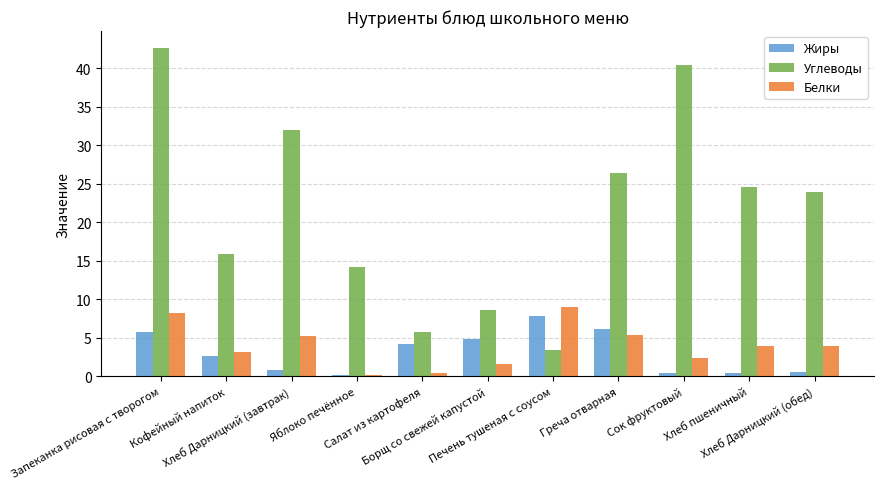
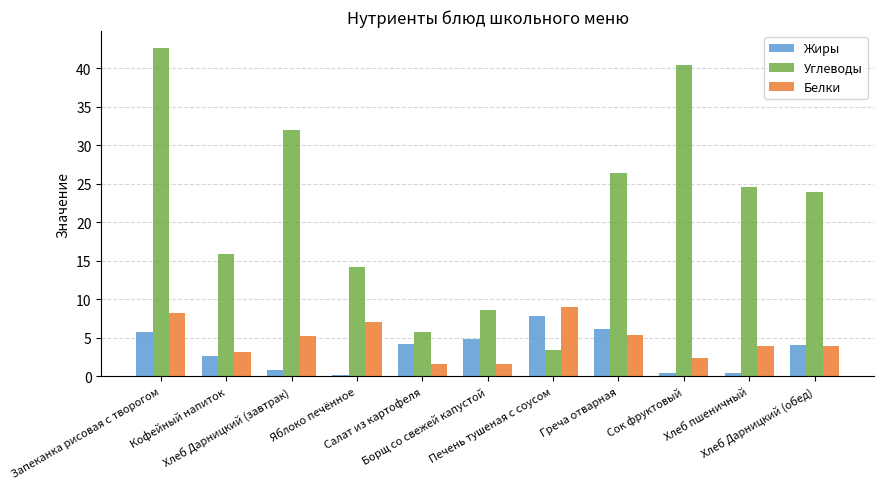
  {
    "Жиры": {
      "Запеканка рисовая с творогом": 6,
      "Кофейный напиток": 3,
      "Хлеб Дарницкий (завтрак)": 1,
      "Салат из картофеля": 4,
      "Борщ со свежей капустой": 5,
      "Печень тушеная с соусом": 8,
      "Греча отварная": 6,
      "Сок фруктовый": 0,
      "Хлеб пшеничный": 0,
-     "Хлеб Дарницкий (обед)": 1
+     "Хлеб Дарницкий (обед)": 4
    },
    "Углеводы": {
      "Запеканка рисовая с творогом": 43,
      "Кофейный напиток": 16,
      "Хлеб Дарницкий (завтрак)": 32,
      "Яблоко печённое": 14,
      "Салат из картофеля": 6,
      "Борщ со свежей капустой": 9,
      "Печень тушеная с соусом": 3,
      "Греча отварная": 26,
      "Сок фруктовый": 41,
      "Хлеб пшеничный": 25,
      "Хлеб Дарницкий (обед)": 24
    },
    "Белки": {
      "Запеканка рисовая с творогом": 8,
      "Кофейный напиток": 3,
      "Хлеб Дарницкий (завтрак)": 5,
-     "Яблоко печённое": 0,
-     "Салат из картофеля": 1,
+     "Яблоко печённое": 7,
+     "Салат из картофеля": 2,
      "Борщ со свежей капустой": 2,
      "Печень тушеная с соусом": 9,
      "Греча отварная": 5,
      "Сок фруктовый": 2,
      "Хлеб пшеничный": 4,
      "Хлеб Дарницкий (обед)": 4
    }
  }
